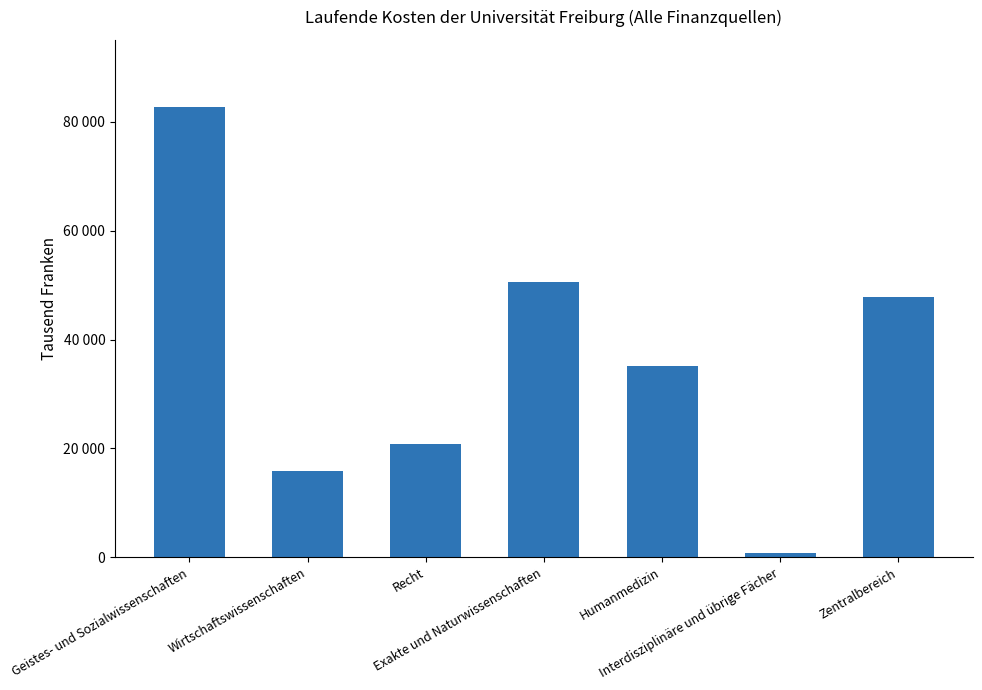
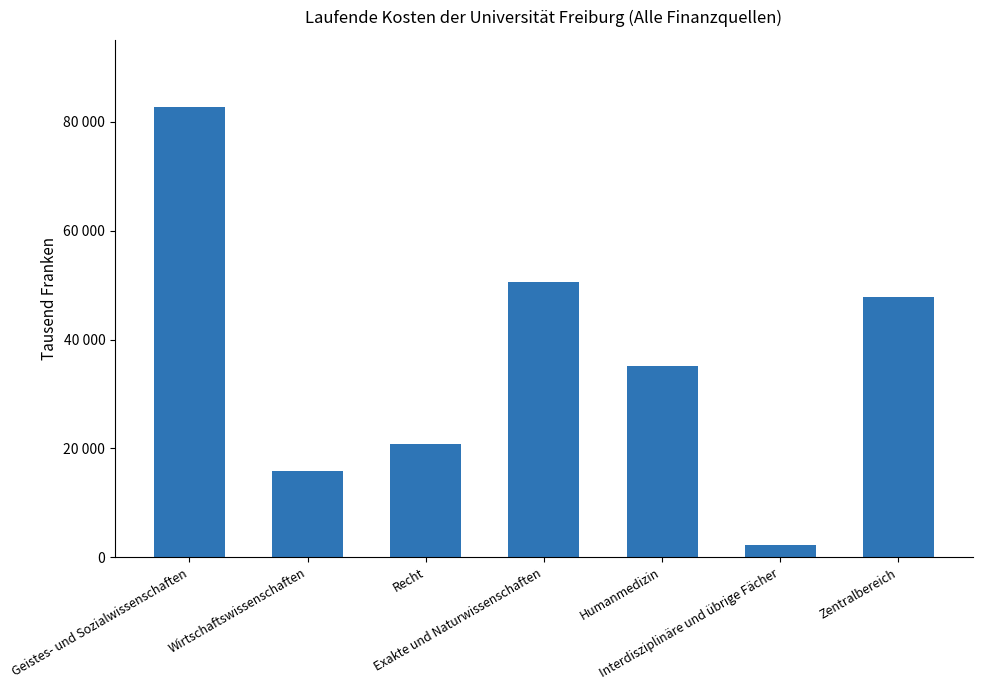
  {
    "Geistes- und Sozialwissenschaften": 83000,
    "Wirtschaftswissenschaften": 16000,
    "Recht": 21000,
    "Exakte und Naturwissenschaften": 51000,
    "Humanmedizin": 35000,
-   "Interdisziplinäre und übrige Fächer": 1000,
+   "Interdisziplinäre und übrige Fächer": 2000,
    "Zentralbereich": 48000
  }
